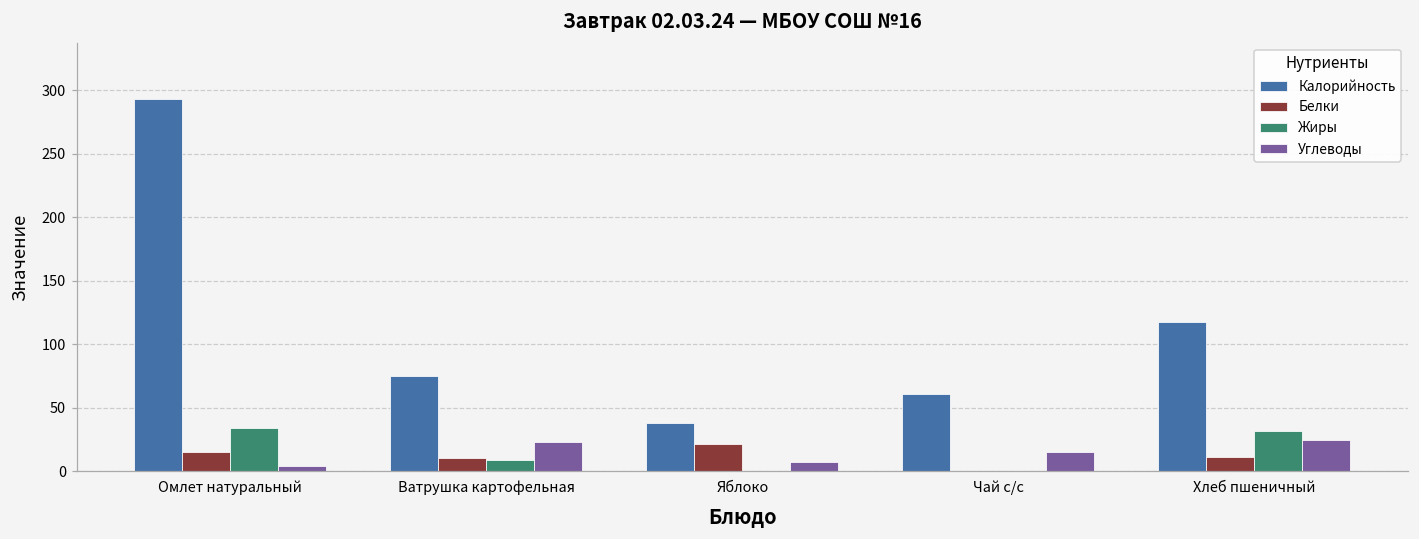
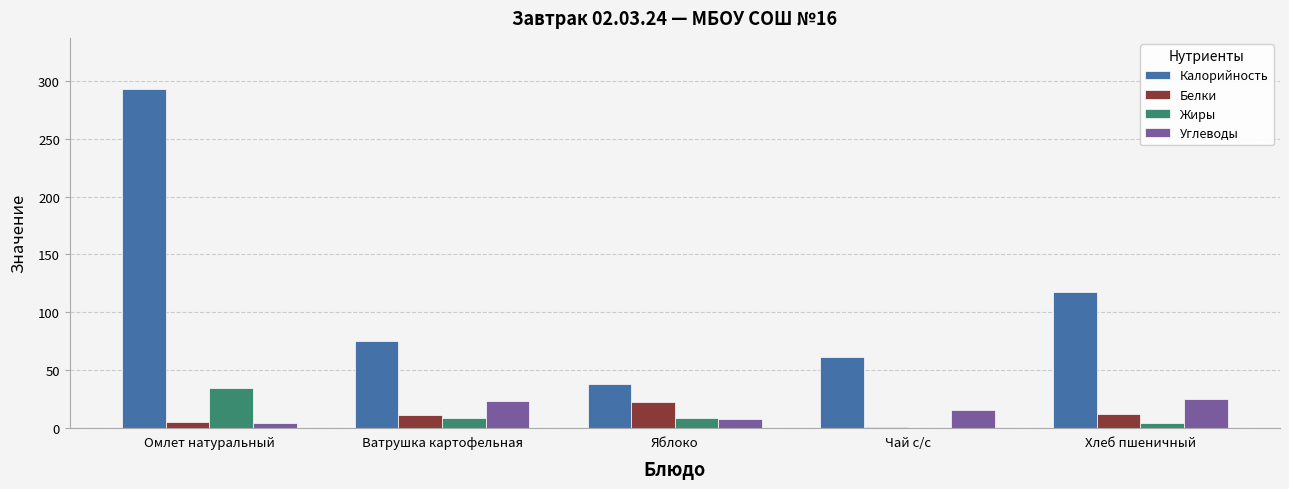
  {
    "Белки": {
-     "Омлет натуральный": 16,
+     "Омлет натуральный": 5,
      "Ватрушка картофельная": 11,
      "Яблоко": 22,
      "Хлеб пшеничный": 11
    },
    "Жиры": {
      "Омлет натуральный": 34,
      "Ватрушка картофельная": 9,
-     "Яблоко": 0,
+     "Яблоко": 9,
      "Чай с/с": 0,
-     "Хлеб пшеничный": 32
+     "Хлеб пшеничный": 4
    }
  }
